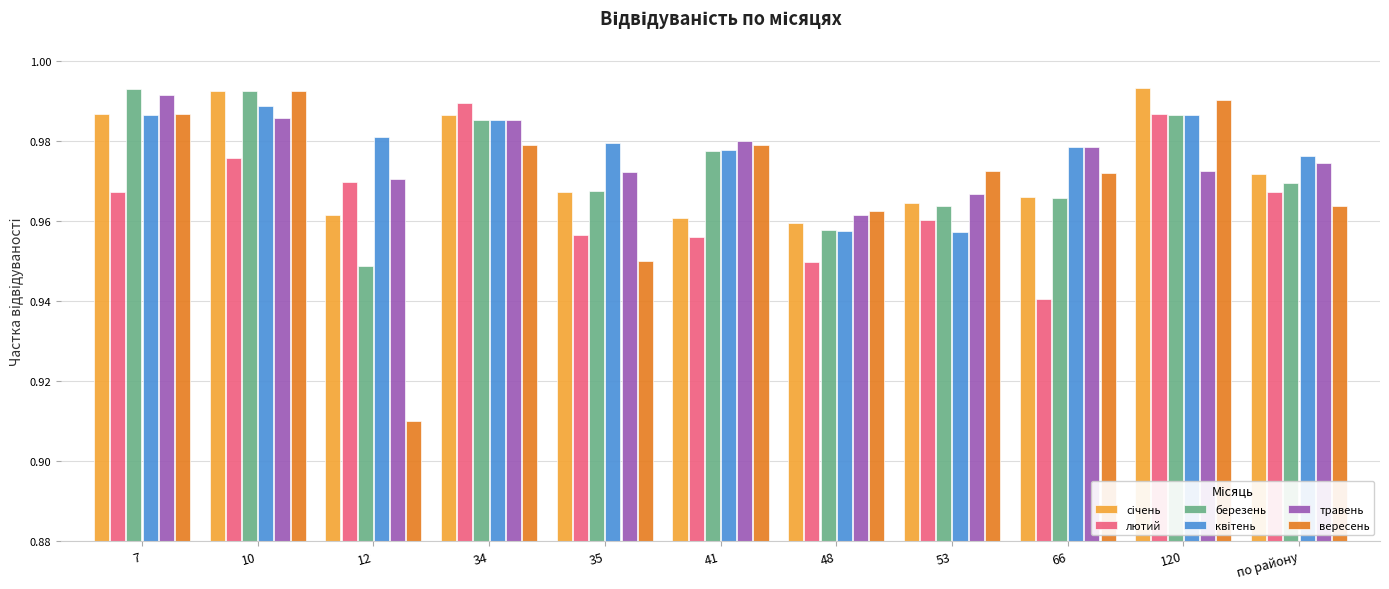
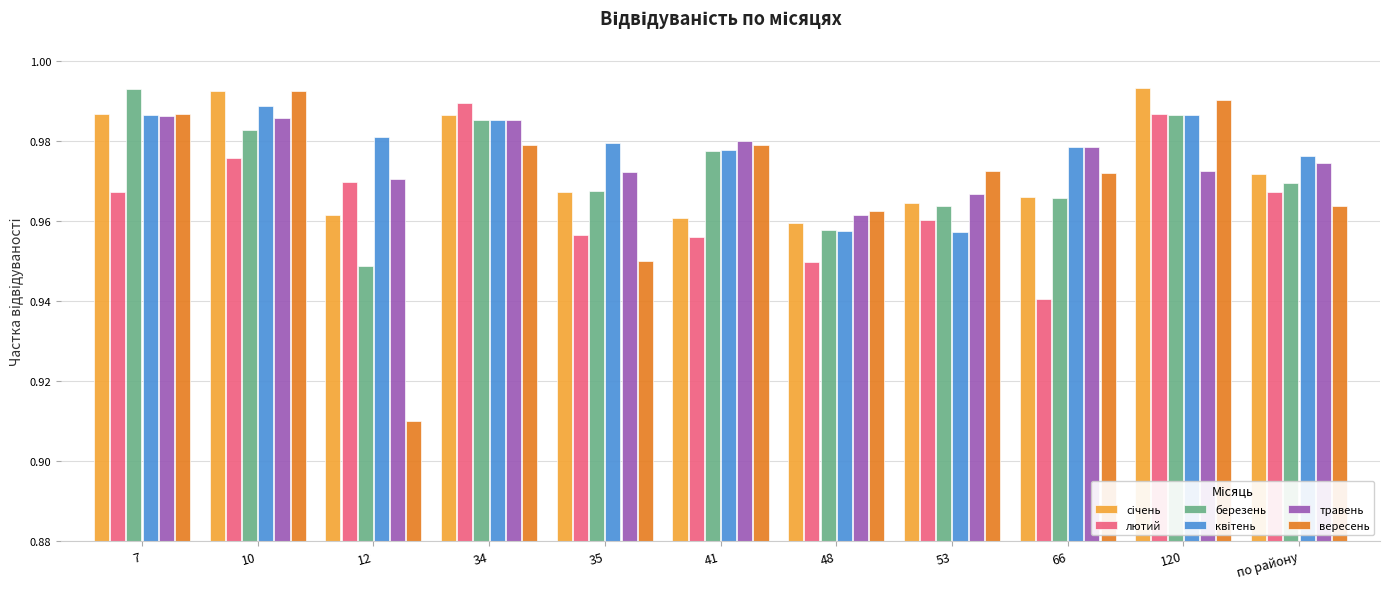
  {
    "лютий": {
      "7": 0.967,
      "10": 0.976,
      "12": 0.970,
      "34": 0.989,
      "35": 0.956,
      "41": 0.956,
      "48": 0.950,
      "53": 0.960,
      "66": 0.940,
      "120": 0.987,
      "по району": 0.967
    },
    "березень": {
      "7": 0.993,
-     "10": 0.992,
+     "10": 0.983,
      "12": 0.949,
      "34": 0.985,
      "35": 0.967,
      "41": 0.978,
      "48": 0.958,
      "53": 0.964,
      "66": 0.966,
      "120": 0.986,
      "по району": 0.969
    },
    "квітень": {
      "7": 0.986,
      "10": 0.989,
      "12": 0.981,
      "34": 0.985,
      "35": 0.980,
      "41": 0.978,
      "48": 0.957,
      "53": 0.957,
      "66": 0.978,
      "120": 0.986,
      "по району": 0.976
    },
    "травень": {
-     "7": 0.991,
+     "7": 0.986,
      "10": 0.986,
      "12": 0.970,
      "34": 0.985,
      "35": 0.972,
      "41": 0.980,
      "48": 0.961,
      "53": 0.967,
      "66": 0.978,
      "120": 0.972,
      "по району": 0.974
    }
  }
